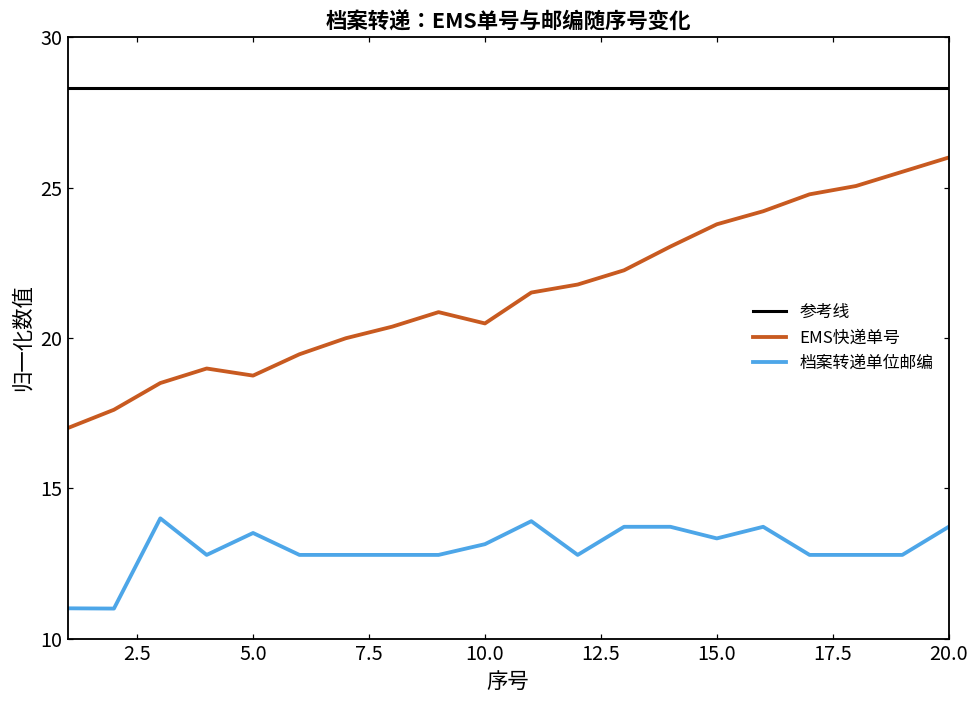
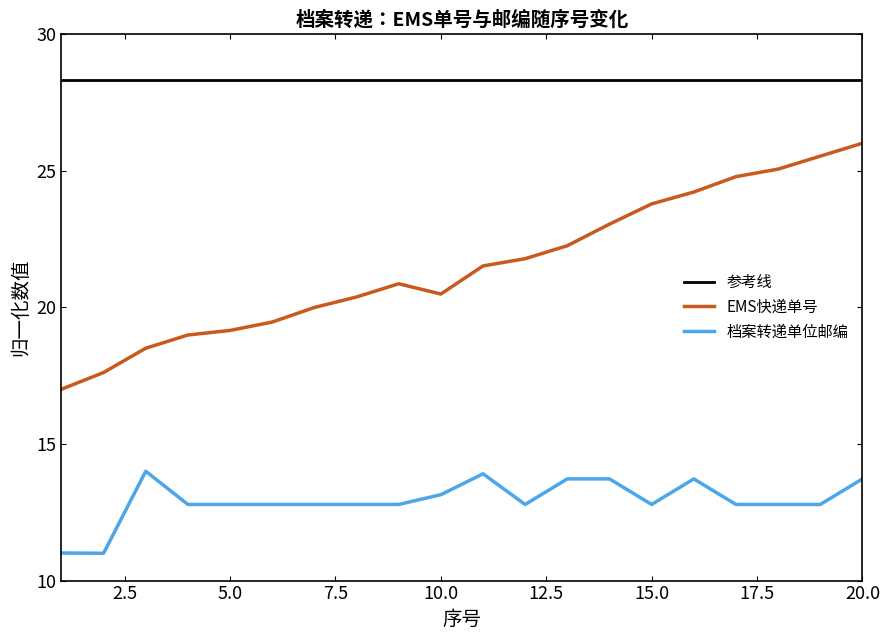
  {
    "EMS快递单号": {
-     "5.0": 18.7,
+     "5.0": 19.2,
      "10.0": 20.5,
      "15.0": 23.8,
      "20.0": 26.0
    },
    "档案转递单位邮编": {
-     "5.0": 13.5,
+     "5.0": 12.8,
      "10.0": 13.1,
-     "15.0": 13.3,
+     "15.0": 12.8,
      "20.0": 13.7
    }
  }
